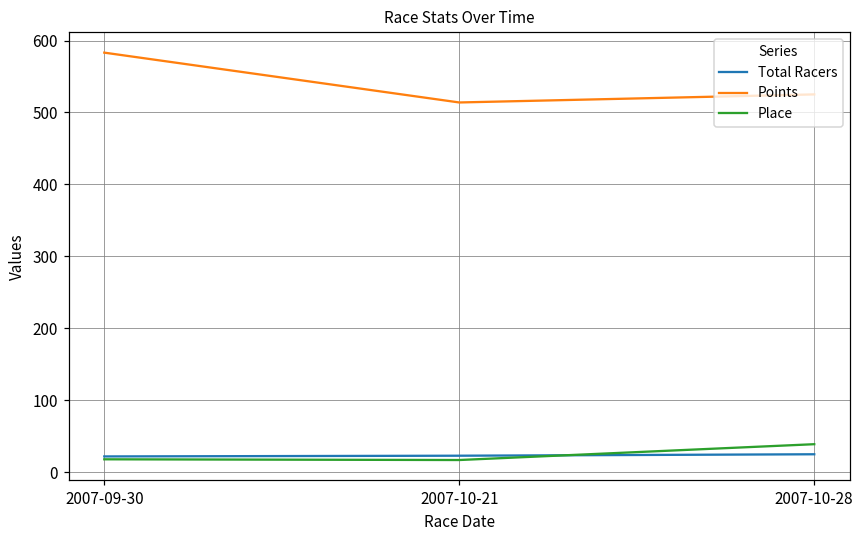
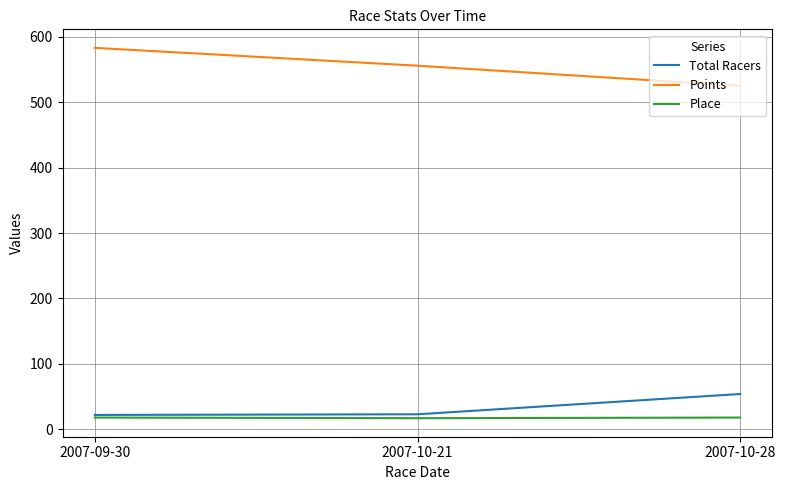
  {
    "Total Racers": {
      "2007-09-30": 20,
      "2007-10-21": 20,
-     "2007-10-28": 30
+     "2007-10-28": 50
    },
    "Points": {
      "2007-09-30": 580,
-     "2007-10-21": 510
+     "2007-10-21": 560
    },
    "Place": {
      "2007-09-30": 20,
      "2007-10-21": 20,
-     "2007-10-28": 40
+     "2007-10-28": 20
    }
  }
